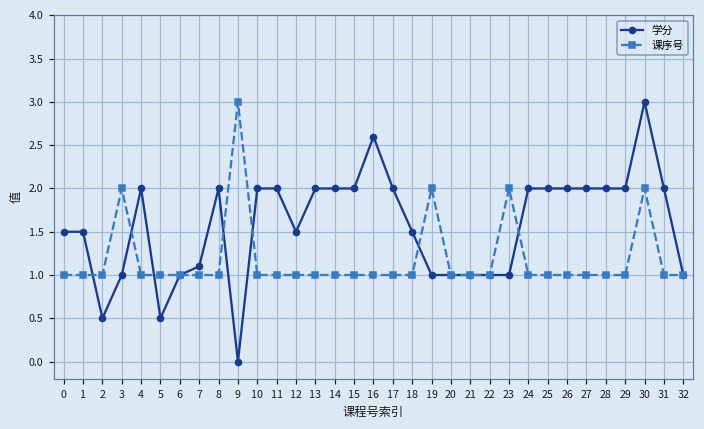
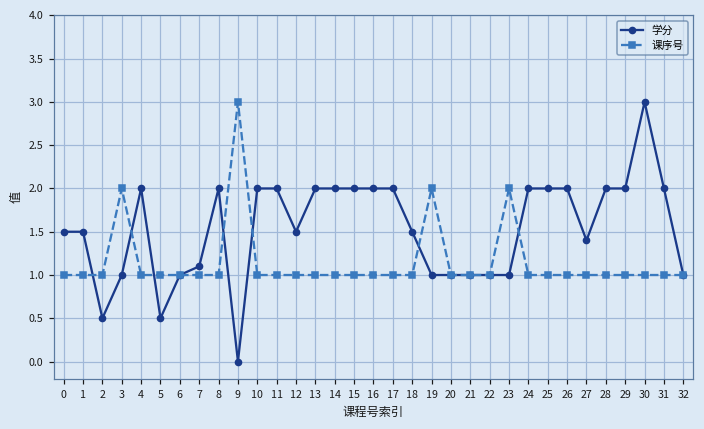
  {
    "学分": {
      "0": 1.5,
      "1": 1.5,
      "2": 0.5,
      "3": 1.0,
      "4": 2.0,
      "5": 0.5,
      "7": 1.1,
      "8": 2.0,
      "9": 0.0,
      "10": 2.0,
      "11": 2.0,
      "12": 1.5,
      "13": 2.0,
      "14": 2.0,
      "15": 2.0,
-     "16": 2.6,
+     "16": 2.0,
      "17": 2.0,
      "18": 1.5,
      "19": 1.0,
      "23": 1.0,
      "24": 2.0,
      "25": 2.0,
      "26": 2.0,
-     "27": 2.0,
+     "27": 1.4,
      "28": 2.0,
      "29": 2.0,
      "30": 3.0,
      "31": 2.0
    },
    "课序号": {
      "0": 1,
      "1": 1,
      "2": 1,
      "3": 2,
      "4": 1,
      "5": 1,
      "7": 1,
      "8": 1,
      "9": 3,
      "10": 1,
      "11": 1,
      "12": 1,
      "13": 1,
      "14": 1,
      "15": 1,
      "16": 1,
      "17": 1,
      "18": 1,
      "19": 2,
      "23": 2,
      "24": 1,
      "25": 1,
      "26": 1,
      "27": 1,
      "28": 1,
      "29": 1,
-     "30": 2,
+     "30": 1,
      "31": 1
    }
  }
